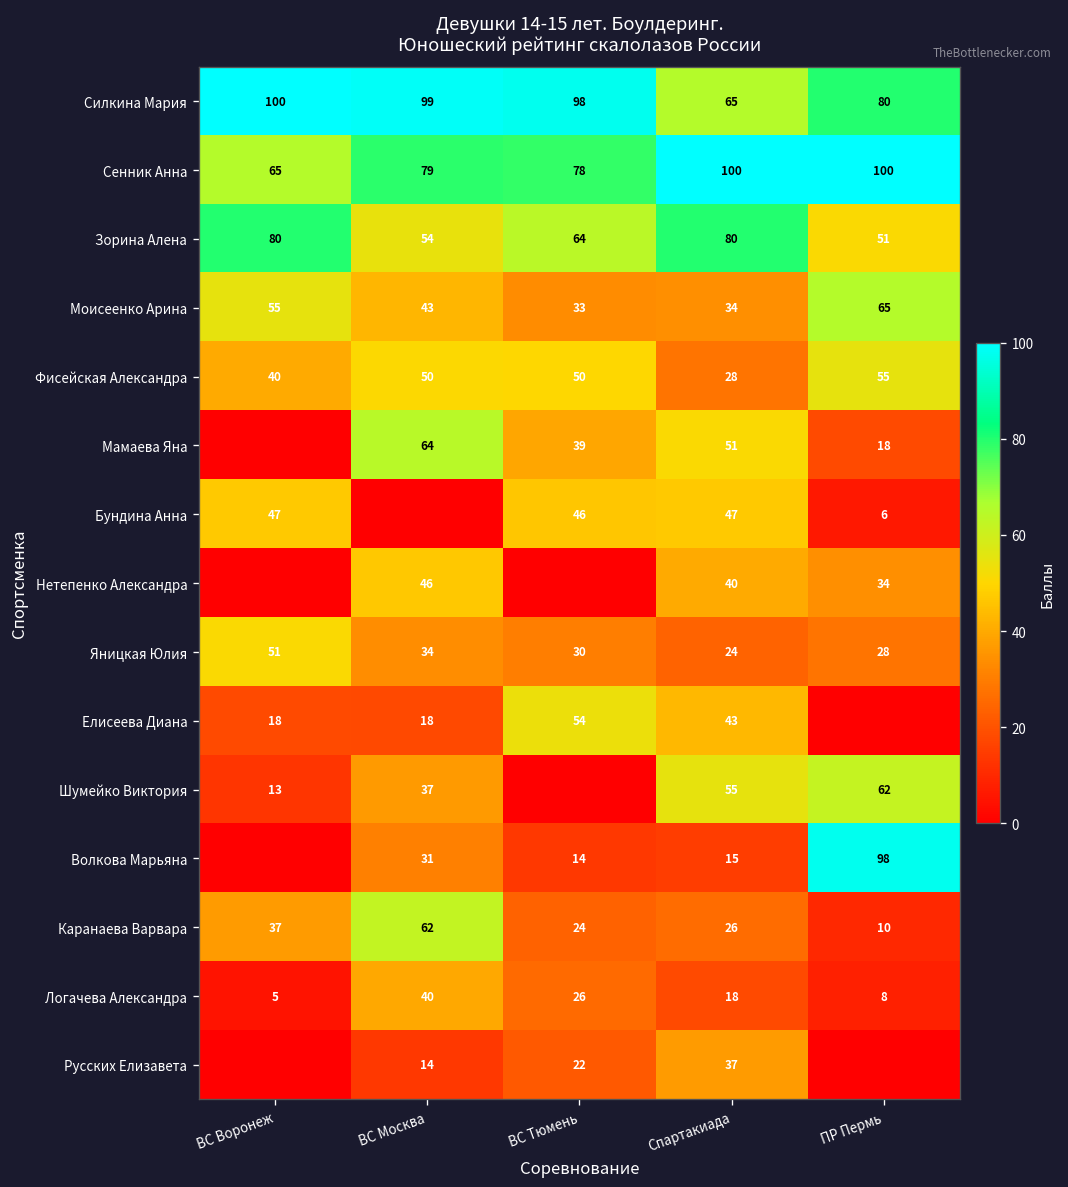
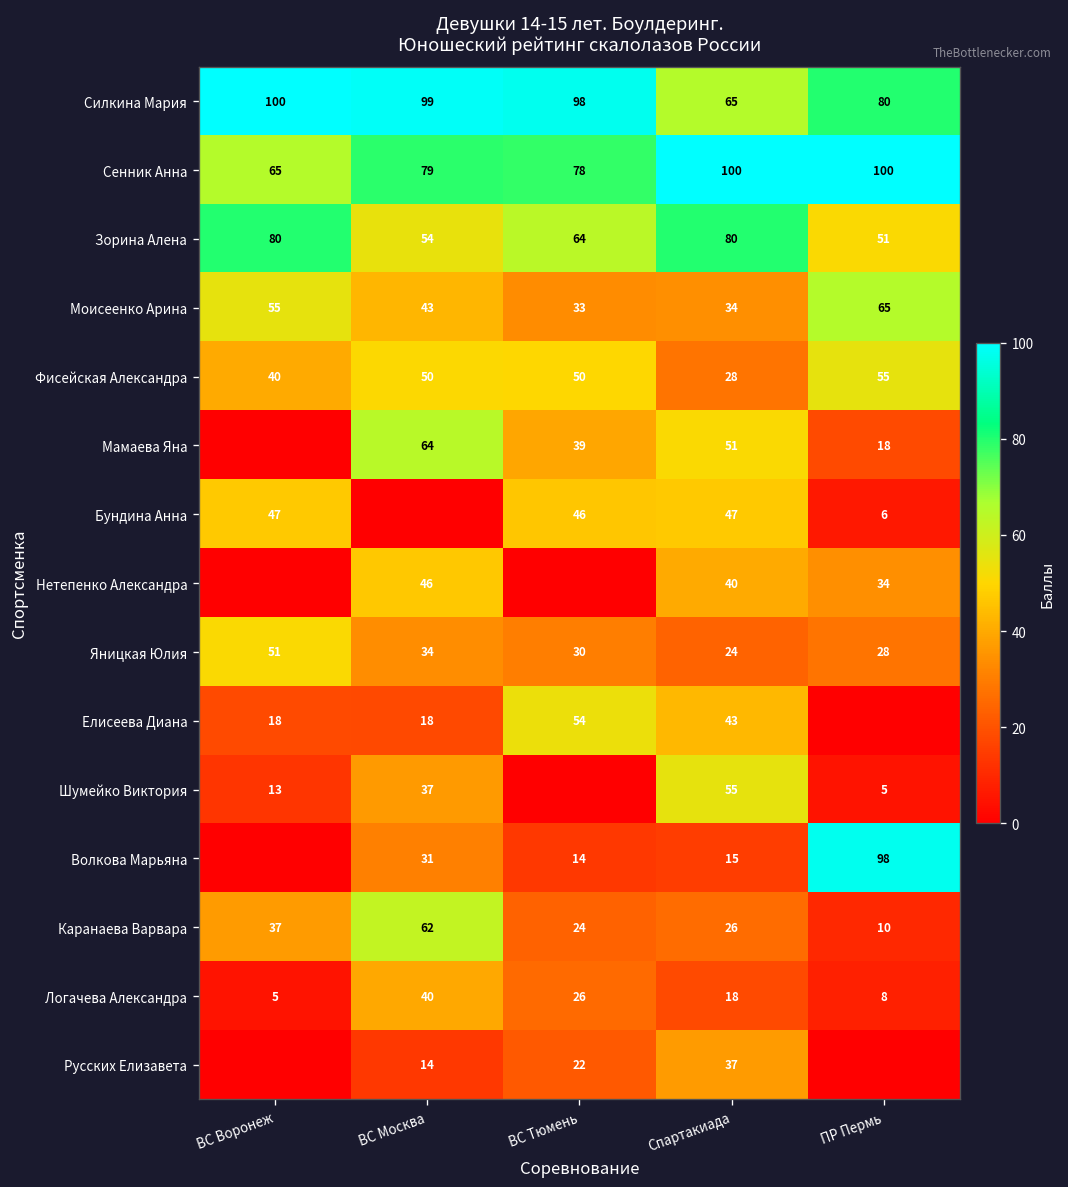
  {
    "Силкина Мария": {
      "ВС Воронеж": 100,
      "ВС Москва": 99,
      "ВС Тюмень": 98,
      "Спартакиада": 65,
      "ПР Пермь": 80
    },
    "Сенник Анна": {
      "ВС Воронеж": 65,
      "ВС Москва": 79,
      "ВС Тюмень": 78,
      "Спартакиада": 100,
      "ПР Пермь": 100
    },
    "Зорина Алена": {
      "ВС Воронеж": 80,
      "ВС Москва": 54,
      "ВС Тюмень": 64,
      "Спартакиада": 80,
      "ПР Пермь": 51
    },
    "Моисеенко Арина": {
      "ВС Воронеж": 55,
      "ВС Москва": 43,
      "ВС Тюмень": 33,
      "Спартакиада": 34,
      "ПР Пермь": 65
    },
    "Фисейская Александра": {
      "ВС Воронеж": 40,
      "ВС Москва": 50,
      "ВС Тюмень": 50,
      "Спартакиада": 28,
      "ПР Пермь": 55
    },
    "Мамаева Яна": {
      "ВС Москва": 64,
      "ВС Тюмень": 39,
      "Спартакиада": 51,
      "ПР Пермь": 18
    },
    "Бундина Анна": {
      "ВС Воронеж": 47,
      "ВС Тюмень": 46,
      "Спартакиада": 47,
      "ПР Пермь": 6
    },
    "Нетепенко Александра": {
      "ВС Москва": 46,
      "Спартакиада": 40,
      "ПР Пермь": 34
    },
    "Яницкая Юлия": {
      "ВС Воронеж": 51,
      "ВС Москва": 34,
      "ВС Тюмень": 30,
      "Спартакиада": 24,
      "ПР Пермь": 28
    },
    "Елисеева Диана": {
      "ВС Воронеж": 18,
      "ВС Москва": 18,
      "ВС Тюмень": 54,
      "Спартакиада": 43
    },
    "Шумейко Виктория": {
      "ВС Воронеж": 13,
      "ВС Москва": 37,
      "Спартакиада": 55,
-     "ПР Пермь": 62
+     "ПР Пермь": 5
    },
    "Волкова Марьяна": {
      "ВС Москва": 31,
      "ВС Тюмень": 14,
      "Спартакиада": 15,
      "ПР Пермь": 98
    },
    "Каранаева Варвара": {
      "ВС Воронеж": 37,
      "ВС Москва": 62,
      "ВС Тюмень": 24,
      "Спартакиада": 26,
      "ПР Пермь": 10
    },
    "Логачева Александра": {
      "ВС Воронеж": 5,
      "ВС Москва": 40,
      "ВС Тюмень": 26,
      "Спартакиада": 18,
      "ПР Пермь": 8
    },
    "Русских Елизавета": {
      "ВС Москва": 14,
      "ВС Тюмень": 22,
      "Спартакиада": 37
    }
  }
